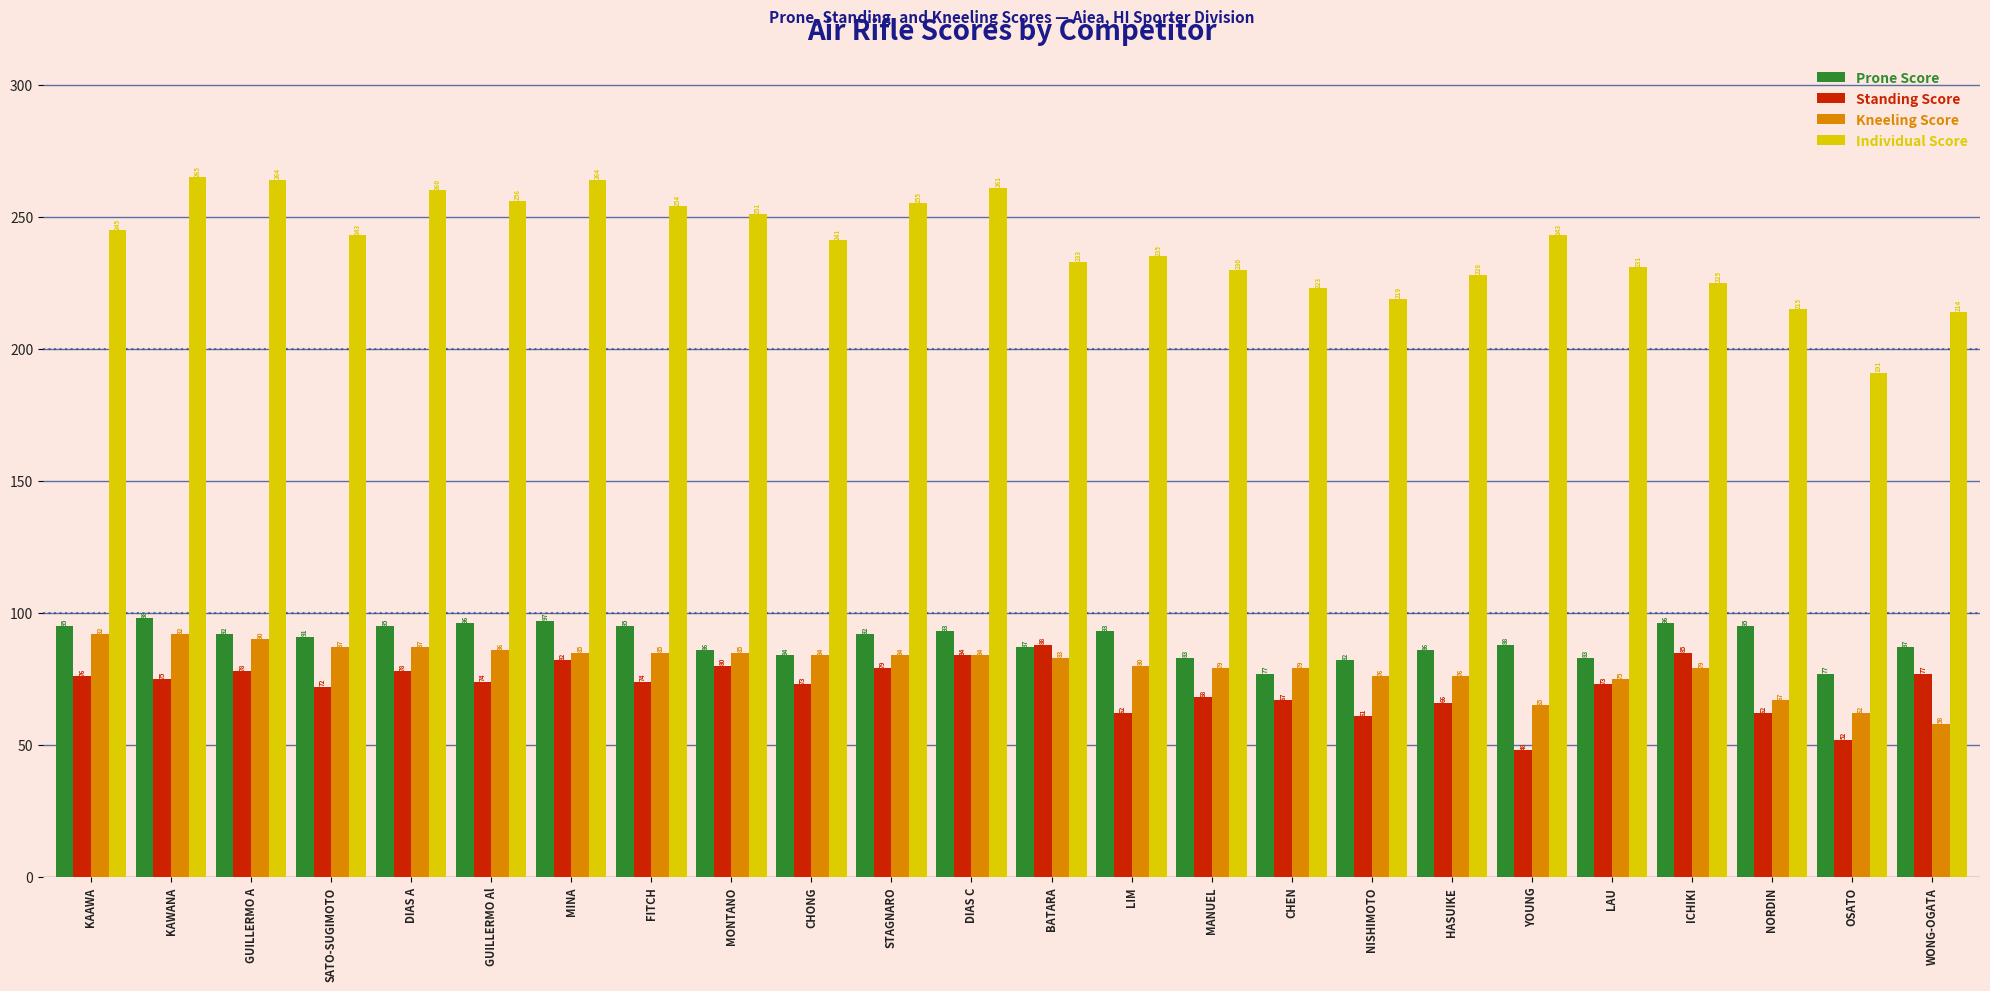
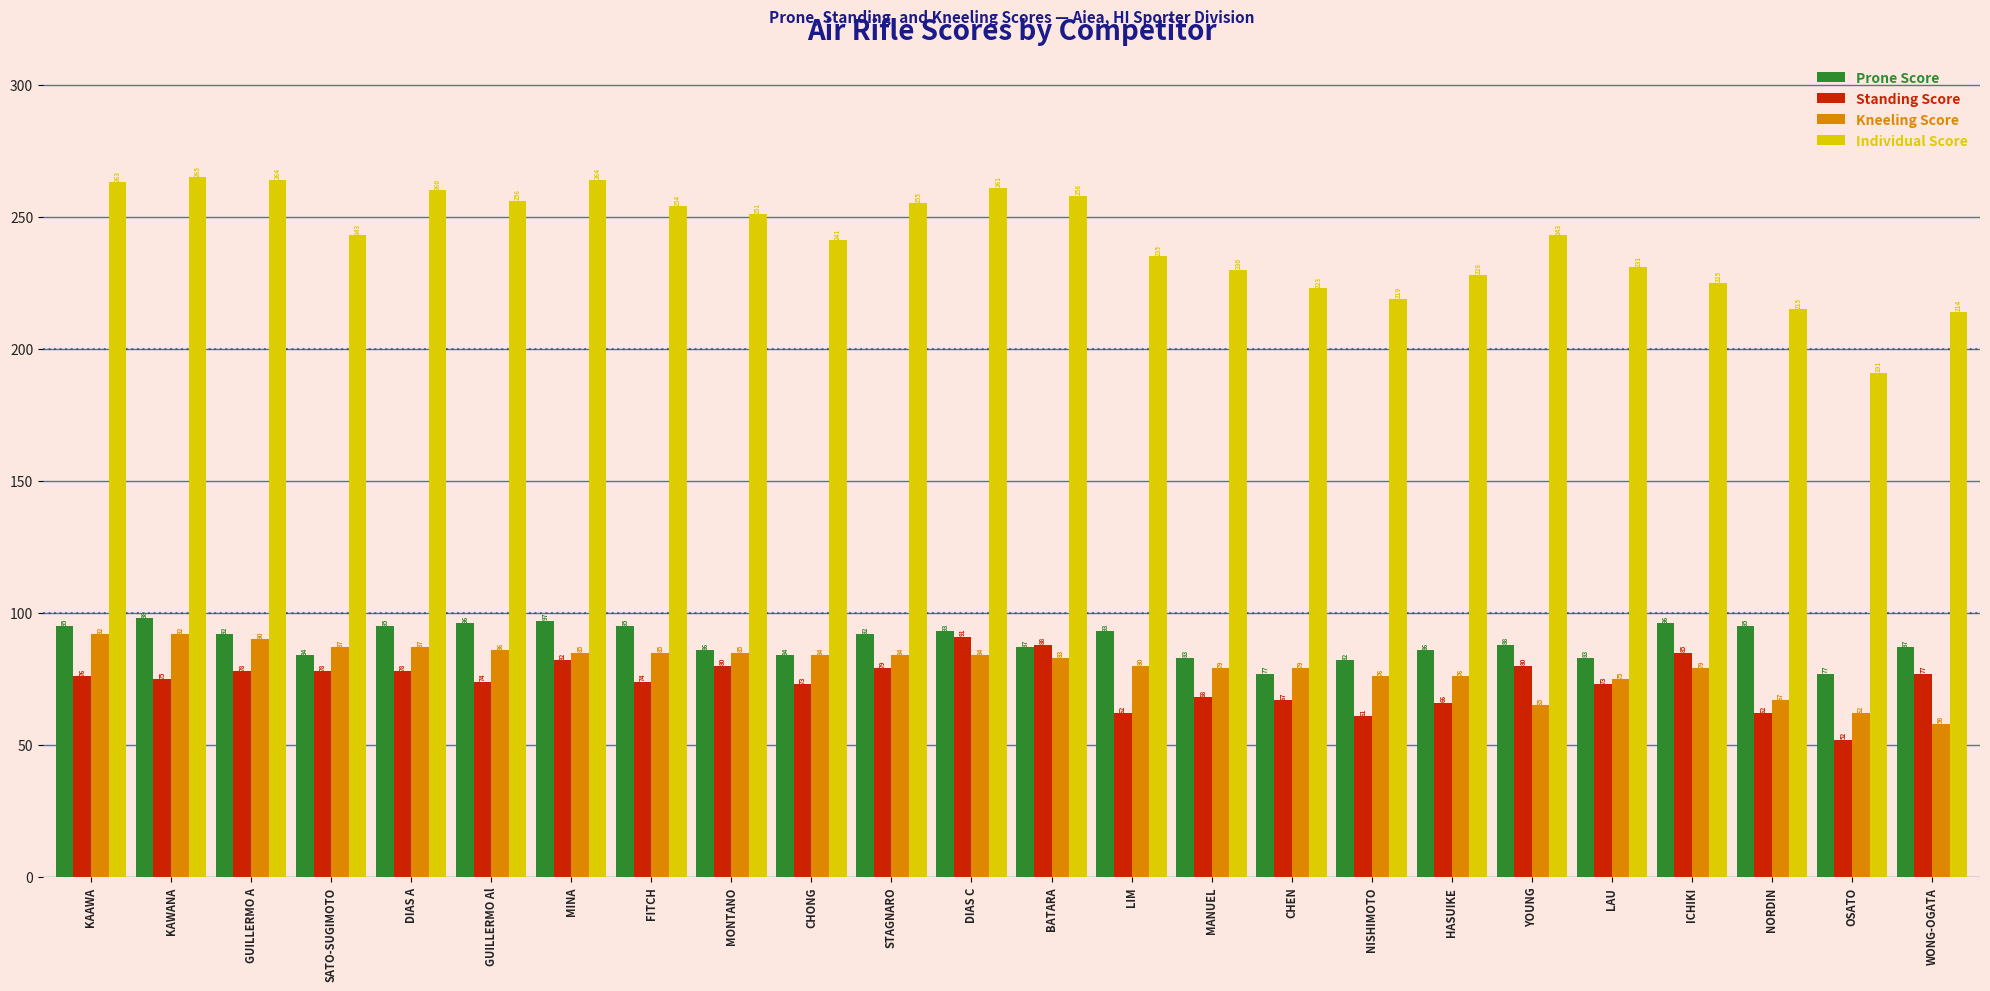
  {
    "Prone Score": {
      "KAAWA": 95,
      "KAWANA": 98,
      "GUILLERMO A": 92,
-     "SATO-SUGIMOTO": 91,
+     "SATO-SUGIMOTO": 84,
      "DIAS A": 95,
      "GUILLERMO Al": 96,
      "MINA": 97,
      "FITCH": 95,
      "MONTANO": 86,
      "CHONG": 84,
      "STAGNARO": 92,
      "DIAS C": 93,
      "BATARA": 87,
      "LIM": 93,
      "MANUEL": 83,
      "CHEN": 77,
      "NISHIMOTO": 82,
      "HASUIKE": 86,
      "YOUNG": 88,
      "LAU": 83,
      "ICHIKI": 96,
      "NORDIN": 95,
      "OSATO": 77,
      "WONG-OGATA": 87
    },
    "Standing Score": {
      "KAAWA": 76,
      "KAWANA": 75,
      "GUILLERMO A": 78,
-     "SATO-SUGIMOTO": 72,
+     "SATO-SUGIMOTO": 78,
      "DIAS A": 78,
      "GUILLERMO Al": 74,
      "MINA": 82,
      "FITCH": 74,
      "MONTANO": 80,
      "CHONG": 73,
      "STAGNARO": 79,
-     "DIAS C": 84,
+     "DIAS C": 91,
      "BATARA": 88,
      "LIM": 62,
      "MANUEL": 68,
      "CHEN": 67,
      "NISHIMOTO": 61,
      "HASUIKE": 66,
-     "YOUNG": 48,
+     "YOUNG": 80,
      "LAU": 73,
      "ICHIKI": 85,
      "NORDIN": 62,
      "OSATO": 52,
      "WONG-OGATA": 77
    },
    "Kneeling Score": {
      "KAAWA": 92,
      "KAWANA": 92,
      "GUILLERMO A": 90,
      "SATO-SUGIMOTO": 87,
      "DIAS A": 87,
      "GUILLERMO Al": 86,
      "MINA": 85,
      "FITCH": 85,
      "MONTANO": 85,
      "CHONG": 84,
      "STAGNARO": 84,
      "DIAS C": 84,
      "BATARA": 83,
      "LIM": 80,
      "MANUEL": 79,
      "CHEN": 79,
      "NISHIMOTO": 76,
      "HASUIKE": 76,
      "YOUNG": 65,
      "LAU": 75,
      "ICHIKI": 79,
      "NORDIN": 67,
      "OSATO": 62,
      "WONG-OGATA": 58
    },
    "Individual Score": {
-     "KAAWA": 245,
+     "KAAWA": 263,
      "KAWANA": 265,
      "GUILLERMO A": 264,
      "SATO-SUGIMOTO": 243,
      "DIAS A": 260,
      "GUILLERMO Al": 256,
      "MINA": 264,
      "FITCH": 254,
      "MONTANO": 251,
      "CHONG": 241,
      "STAGNARO": 255,
      "DIAS C": 261,
-     "BATARA": 233,
+     "BATARA": 258,
      "LIM": 235,
      "MANUEL": 230,
      "CHEN": 223,
      "NISHIMOTO": 219,
      "HASUIKE": 228,
      "YOUNG": 243,
      "LAU": 231,
      "ICHIKI": 225,
      "NORDIN": 215,
      "OSATO": 191,
      "WONG-OGATA": 214
    }
  }
